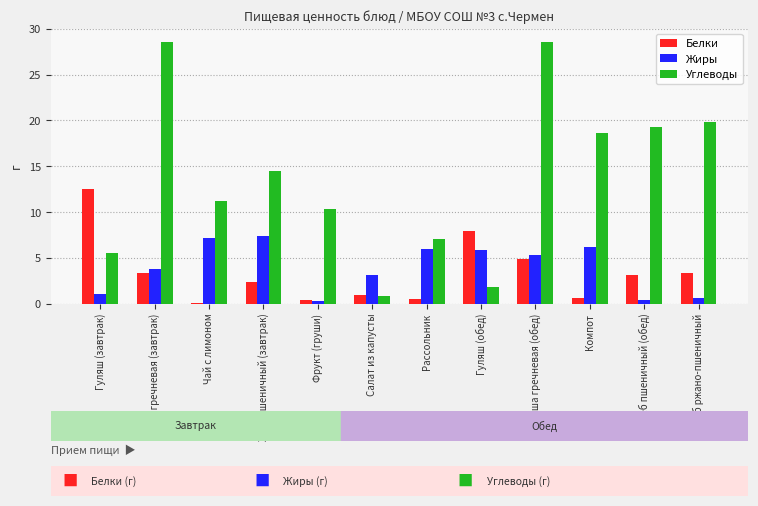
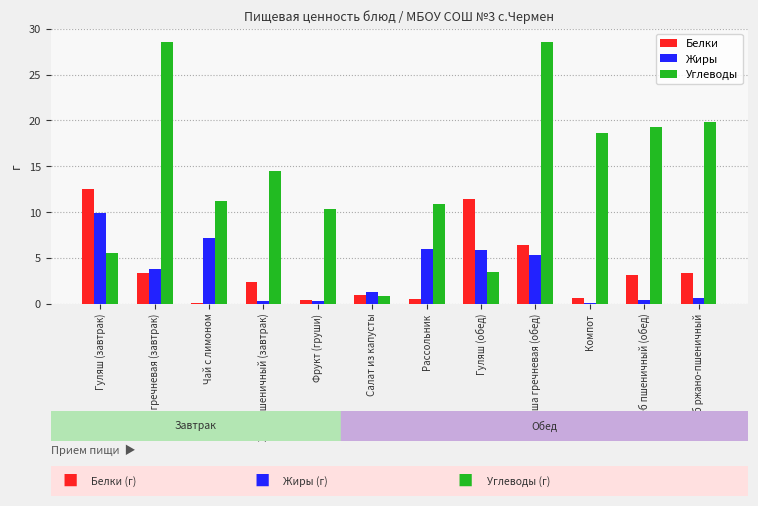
  {
    "Белки": {
      "Гуляш (завтрак)": 13,
      "Каша гречневая (завтрак)": 3,
      "Хлеб пшеничный (завтрак)": 2,
      "Фрукт (груши)": 0,
      "Салат из капусты": 1,
      "Рассольник": 1,
-     "Гуляш (обед)": 8,
-     "Каша гречневая (обед)": 5,
+     "Гуляш (обед)": 11,
+     "Каша гречневая (обед)": 6,
      "Компот": 1,
      "Хлеб пшеничный (обед)": 3,
      "Хлеб ржано-пшеничный": 3
    },
    "Жиры": {
-     "Гуляш (завтрак)": 1,
+     "Гуляш (завтрак)": 10,
      "Каша гречневая (завтрак)": 4,
      "Чай с лимоном": 7,
-     "Хлеб пшеничный (завтрак)": 7,
+     "Хлеб пшеничный (завтрак)": 0,
      "Фрукт (груши)": 0,
-     "Салат из капусты": 3,
+     "Салат из капусты": 1,
      "Рассольник": 6,
      "Гуляш (обед)": 6,
      "Каша гречневая (обед)": 5,
-     "Компот": 6,
+     "Компот": 0,
      "Хлеб пшеничный (обед)": 0,
      "Хлеб ржано-пшеничный": 1
    },
    "Углеводы": {
      "Гуляш (завтрак)": 6,
      "Каша гречневая (завтрак)": 29,
      "Чай с лимоном": 11,
      "Хлеб пшеничный (завтрак)": 14,
      "Фрукт (груши)": 10,
      "Салат из капусты": 1,
-     "Рассольник": 7,
-     "Гуляш (обед)": 2,
+     "Рассольник": 11,
+     "Гуляш (обед)": 3,
      "Каша гречневая (обед)": 29,
      "Компот": 19,
      "Хлеб пшеничный (обед)": 19,
      "Хлеб ржано-пшеничный": 20
    }
  }
